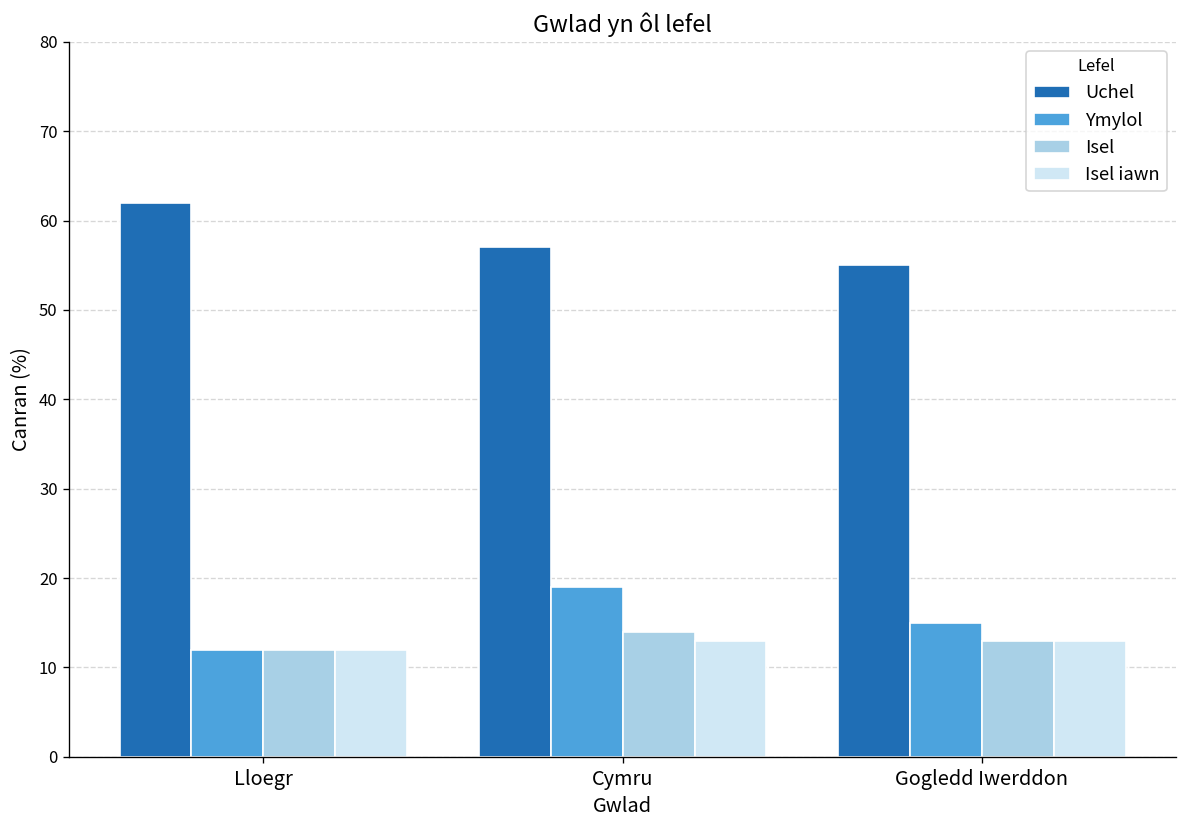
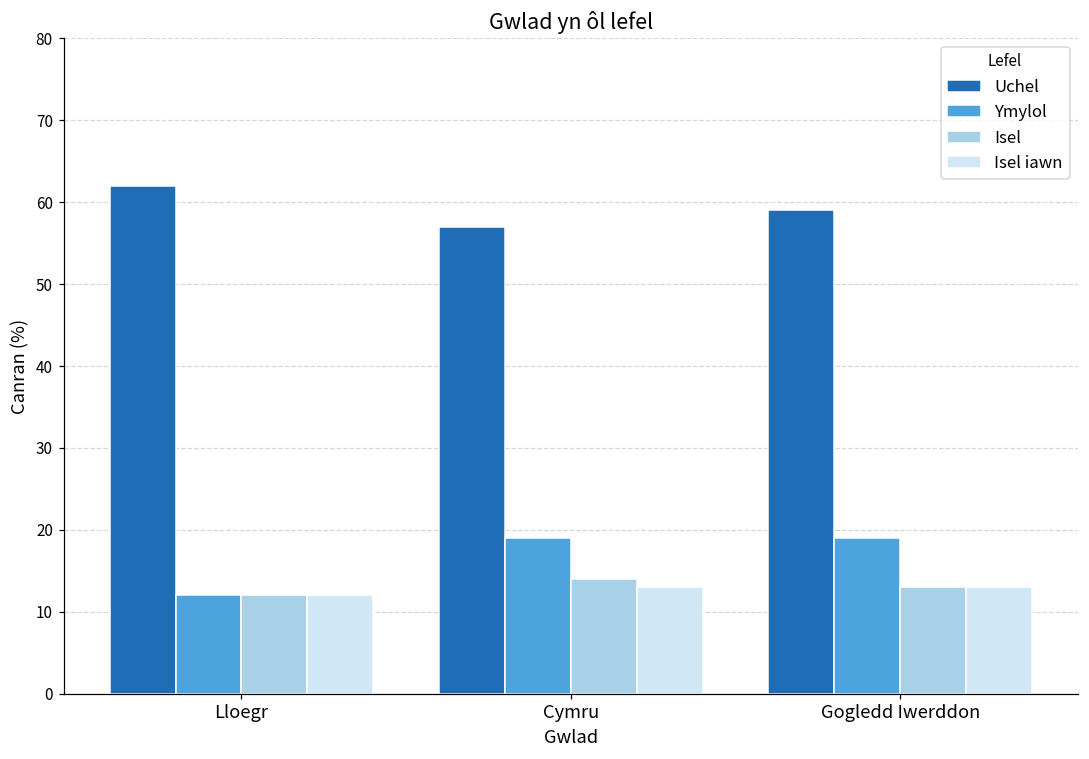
  {
    "Uchel": {
      "Lloegr": 62,
      "Cymru": 57,
-     "Gogledd Iwerddon": 55
+     "Gogledd Iwerddon": 59
    },
    "Ymylol": {
      "Lloegr": 12,
      "Cymru": 19,
-     "Gogledd Iwerddon": 15
+     "Gogledd Iwerddon": 19
    }
  }
